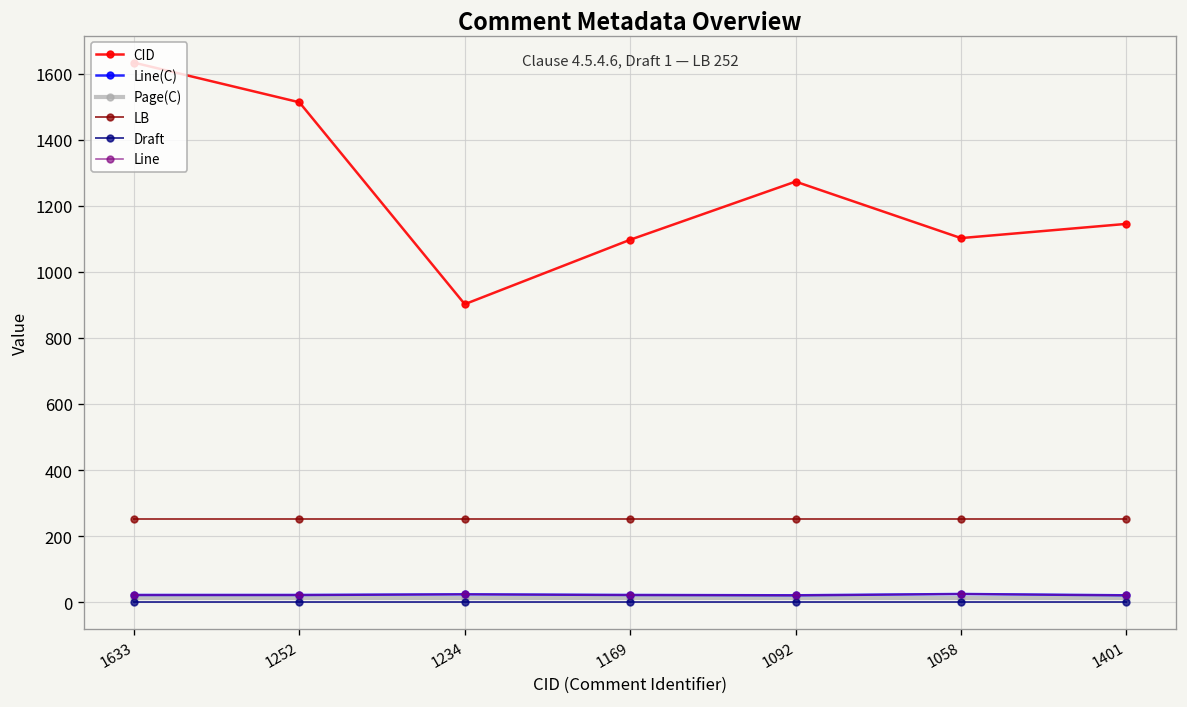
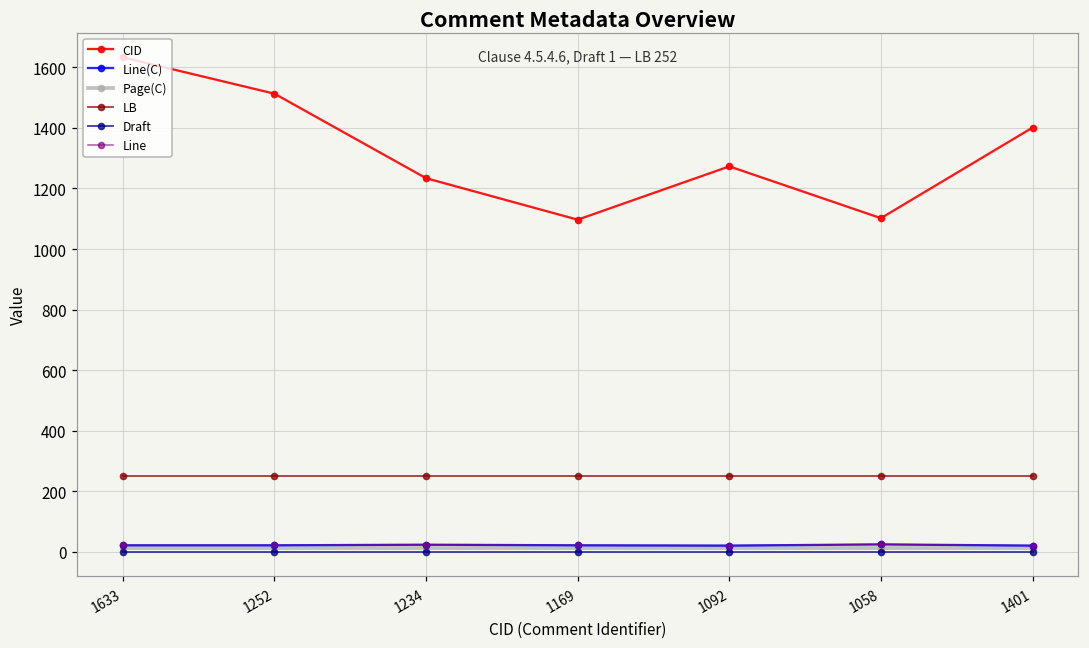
  {
    "CID": {
      "1252": 1510,
-     "1234": 900,
+     "1234": 1230,
      "1169": 1100,
      "1092": 1270,
      "1058": 1100,
-     "1401": 1150
+     "1401": 1400
    },
    "Line": {
      "1234": 20,
      "1058": 30
    },
    "Page(C)": {
      "1234": 10,
      "1058": 10
    },
    "LB": {
      "1633": 250,
      "1252": 250,
      "1234": 250,
      "1169": 250,
      "1092": 250,
      "1058": 250,
      "1401": 250
    },
    "Draft": {
      "1633": 0,
      "1252": 0,
      "1234": 0,
      "1169": 0,
      "1092": 0,
      "1058": 0,
      "1401": 0
    }
  }
